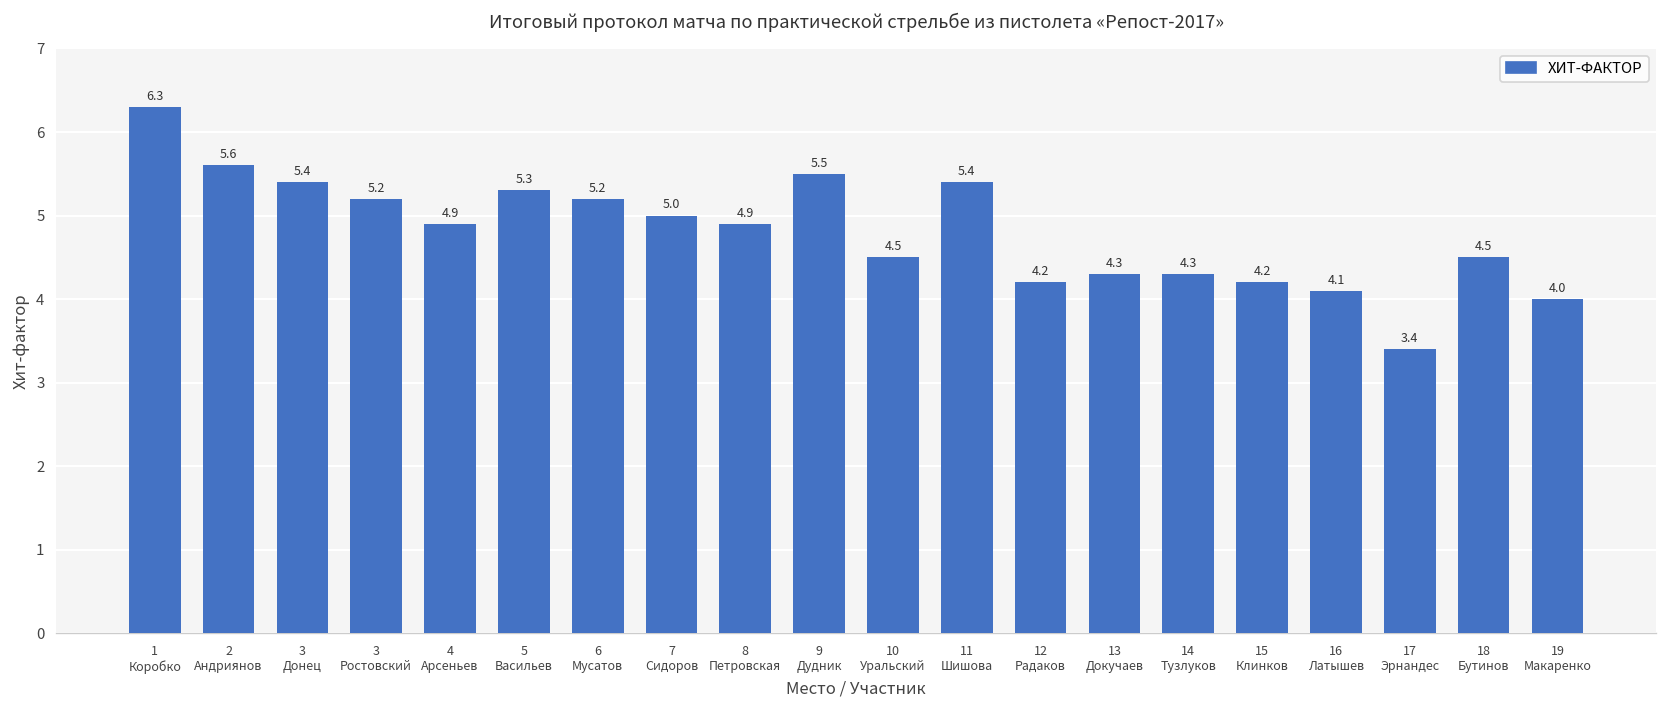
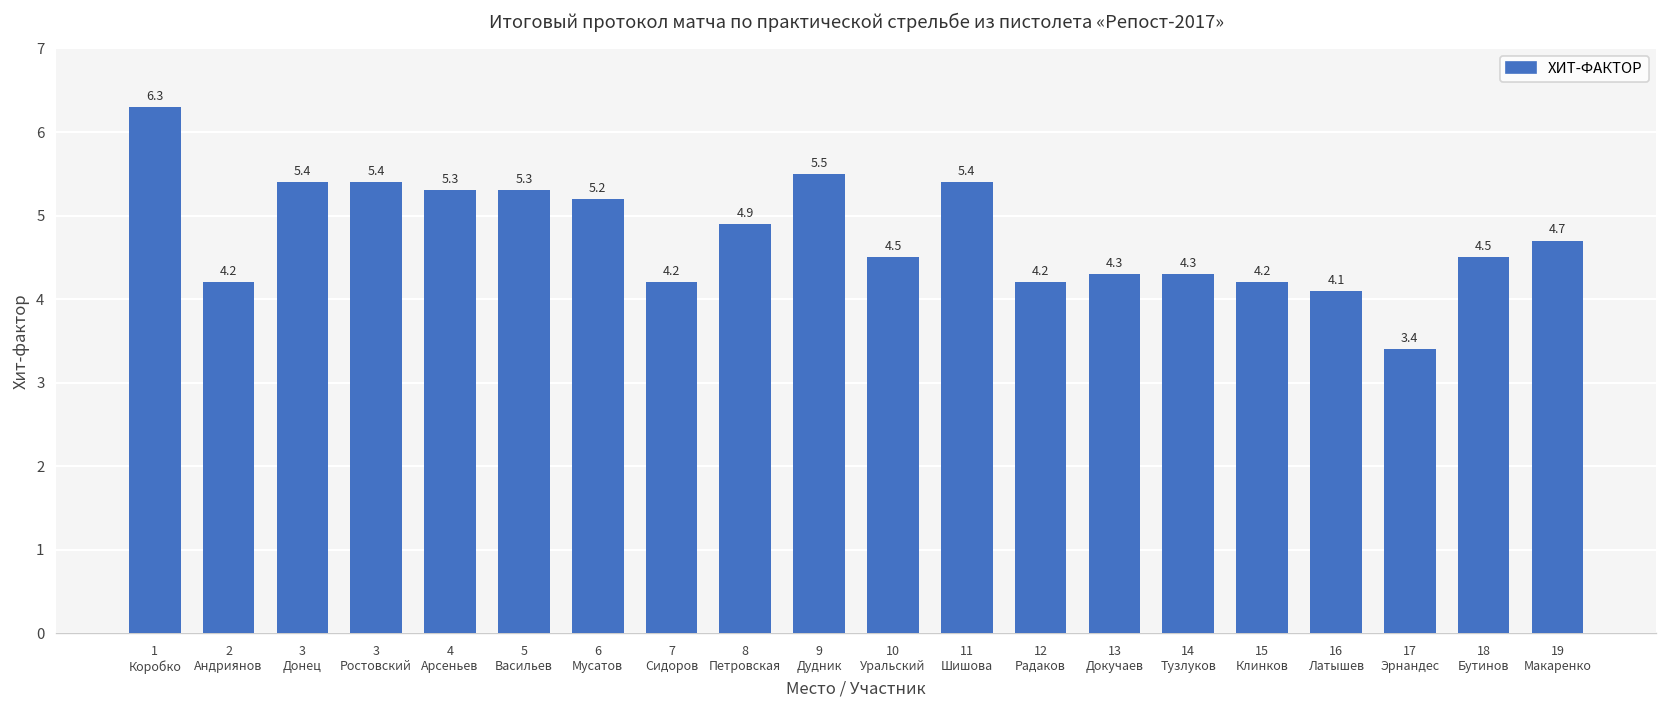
  {
    "1 Коробко": 6.3,
-   "2 Андриянов": 5.6,
+   "2 Андриянов": 4.2,
    "3 Донец": 5.4,
-   "3 Ростовский": 5.2,
-   "4 Арсеньев": 4.9,
+   "3 Ростовский": 5.4,
+   "4 Арсеньев": 5.3,
    "5 Васильев": 5.3,
    "6 Мусатов": 5.2,
-   "7 Сидоров": 5.0,
+   "7 Сидоров": 4.2,
    "8 Петровская": 4.9,
    "9 Дудник": 5.5,
    "10 Уральский": 4.5,
    "11 Шишова": 5.4,
    "12 Радаков": 4.2,
    "13 Докучаев": 4.3,
    "14 Тузлуков": 4.3,
    "15 Клинков": 4.2,
    "16 Латышев": 4.1,
    "17 Эрнандес": 3.4,
    "18 Бутинов": 4.5,
-   "19 Макаренко": 4.0
+   "19 Макаренко": 4.7
  }
